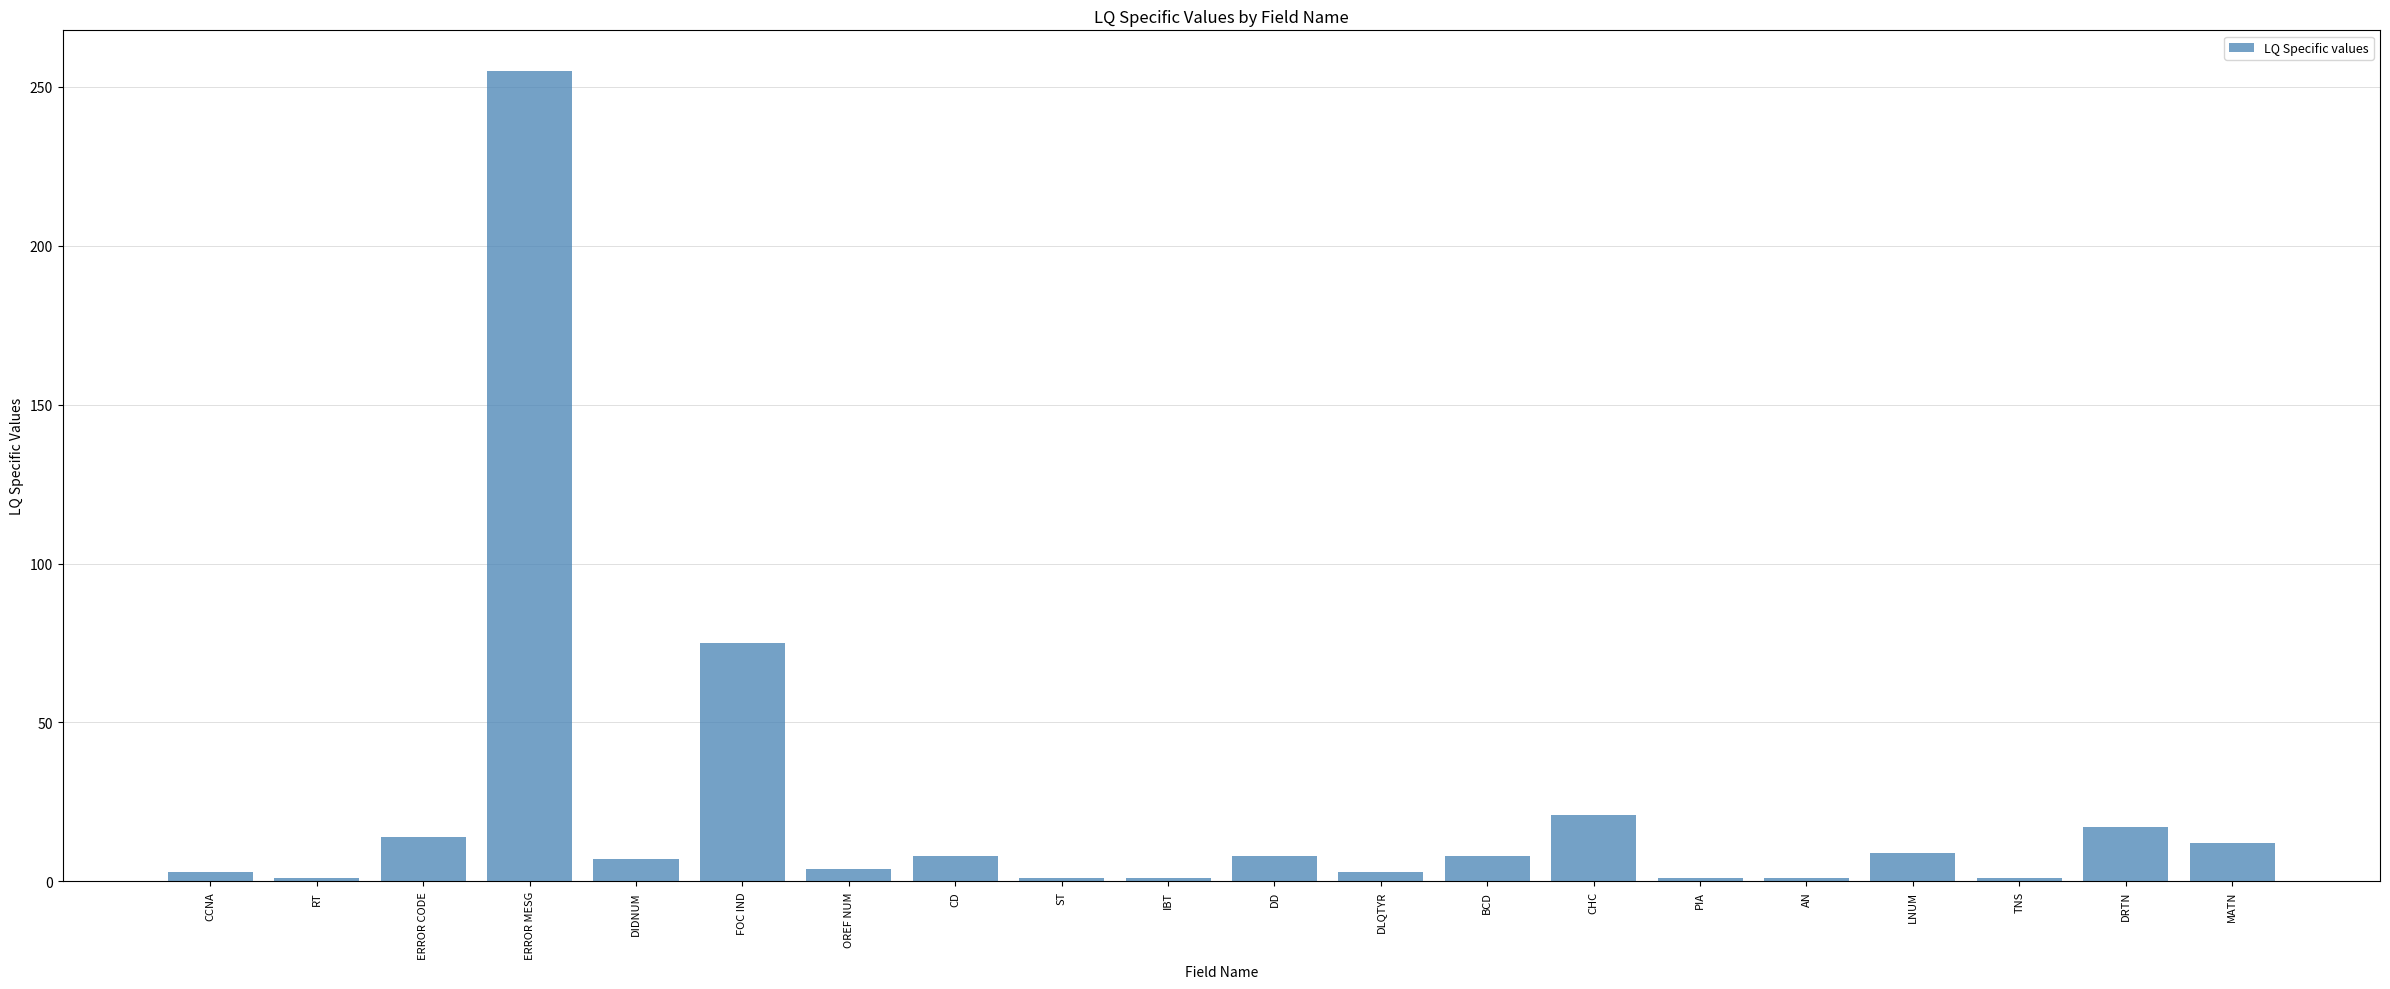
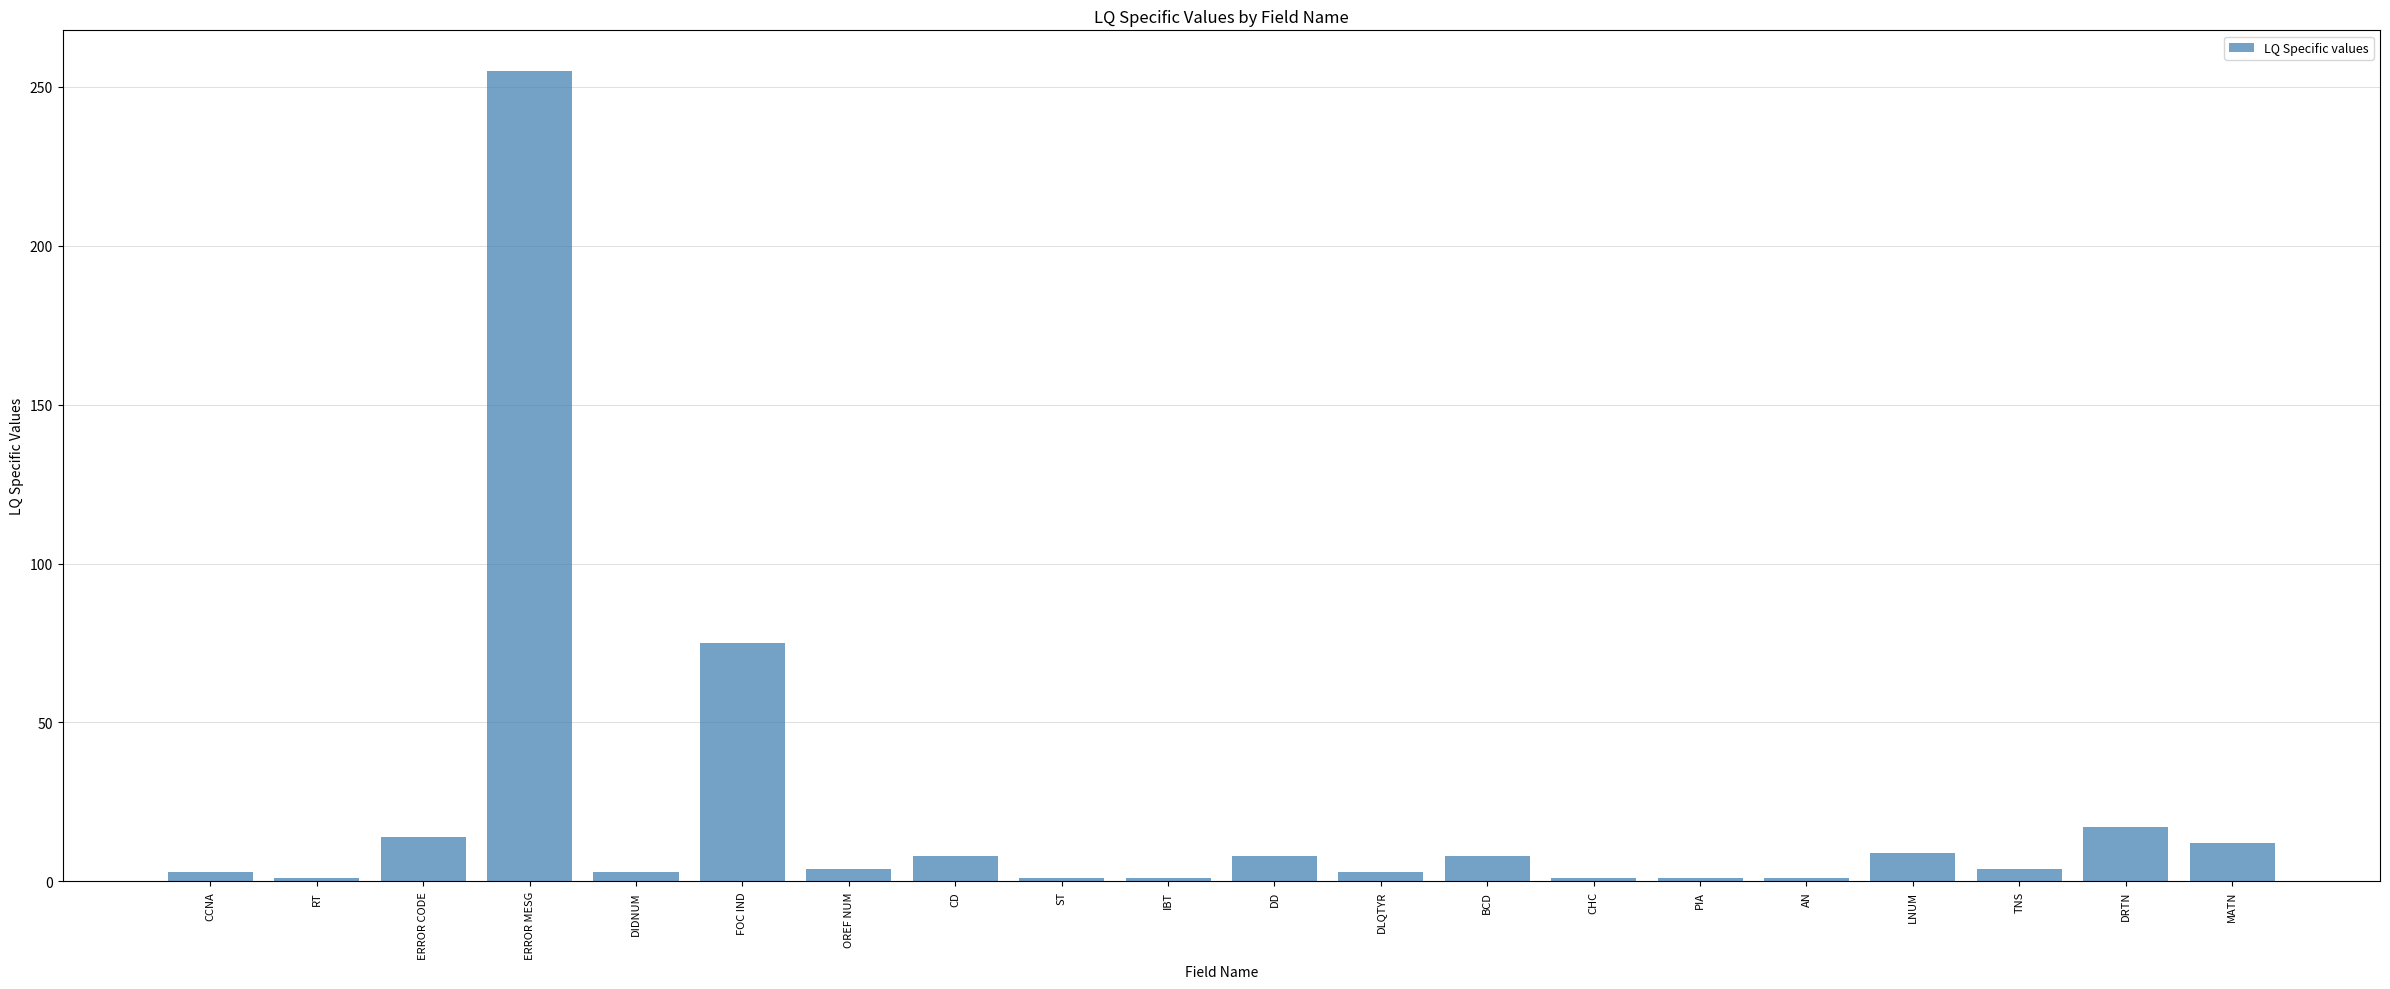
  {
    "CCNA": 3,
    "RT": 1,
    "ERROR CODE": 14,
    "ERROR MESG": 255,
-   "DIDNUM": 7,
+   "DIDNUM": 3,
    "FOC IND": 75,
    "OREF NUM": 4,
    "CD": 8,
    "ST": 1,
    "IBT": 1,
    "DD": 8,
    "DLQTYR": 3,
    "BCD": 8,
-   "CHC": 21,
+   "CHC": 1,
    "PIA": 1,
    "AN": 1,
    "LNUM": 9,
-   "TNS": 1,
+   "TNS": 4,
    "DRTN": 17,
    "MATN": 12
  }
